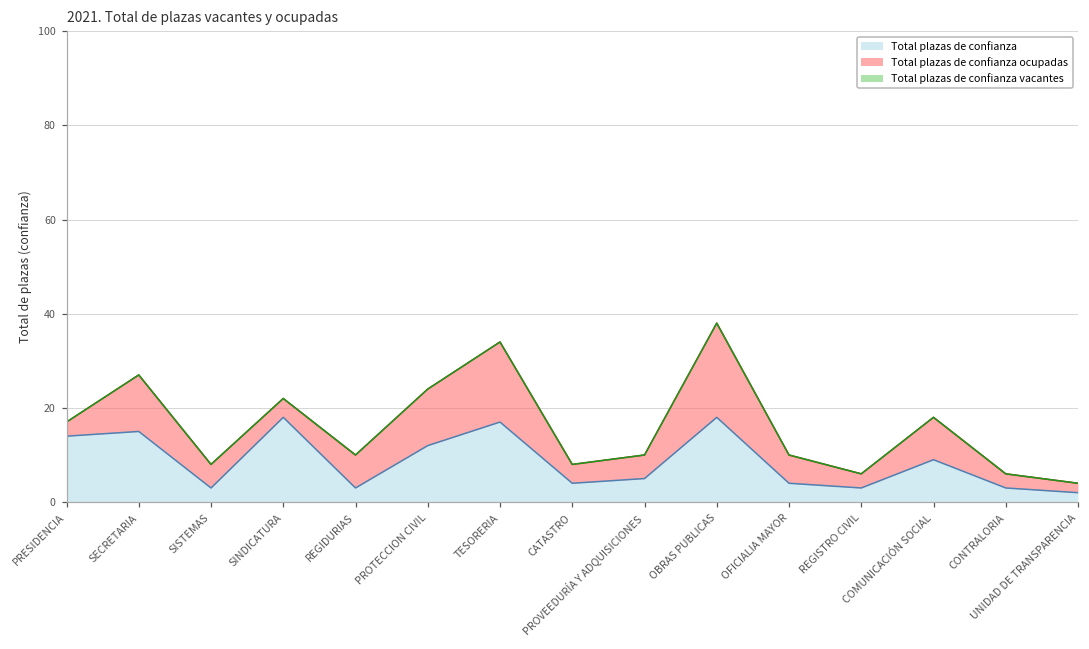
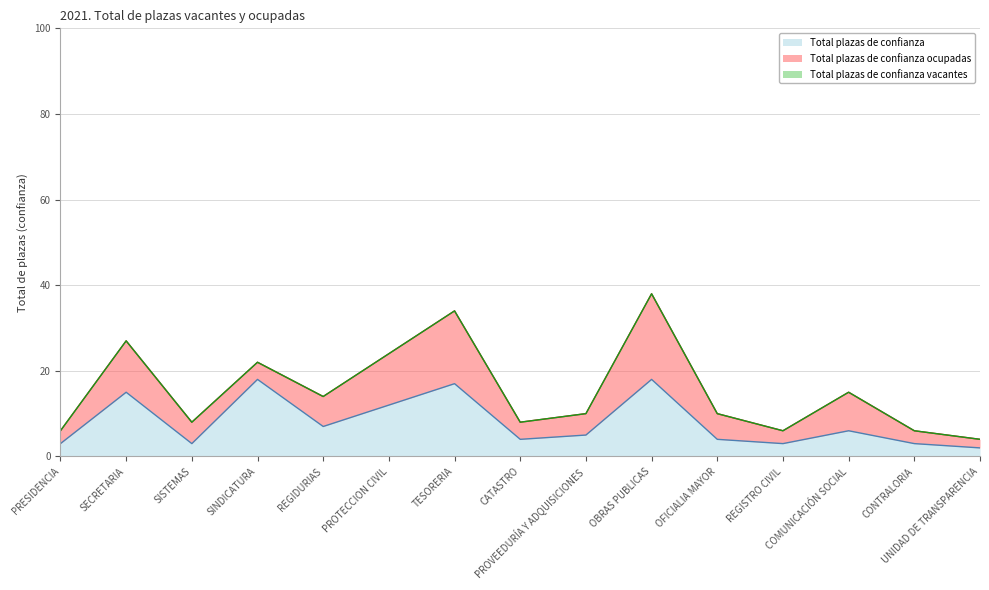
  {
    "Total plazas de confianza": {
-     "PRESIDENCIA": 14,
+     "PRESIDENCIA": 3,
      "SECRETARIA": 15,
      "SISTEMAS": 3,
      "SINDICATURA": 18,
-     "REGIDURIAS": 3,
+     "REGIDURIAS": 7,
      "PROTECCION CIVIL": 12,
      "TESORERIA": 17,
      "CATASTRO": 4,
      "PROVEEDURÍA Y ADQUISICIONES": 5,
      "OBRAS PUBLICAS": 18,
      "OFICIALIA MAYOR": 4,
      "REGISTRO CIVIL": 3,
-     "COMUNICACIÓN SOCIAL": 9,
+     "COMUNICACIÓN SOCIAL": 6,
      "CONTRALORIA": 3,
      "UNIDAD DE TRANSPARENCIA": 2
    }
  }
